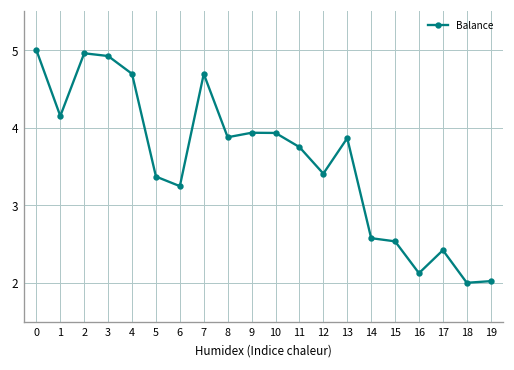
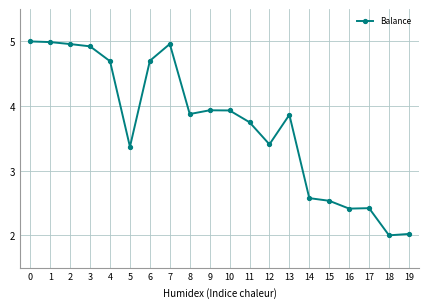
  {
    "0": 5.0,
-   "1": 4.2,
+   "1": 5.0,
    "2": 5.0,
    "3": 4.9,
    "4": 4.7,
    "5": 3.4,
-   "6": 3.2,
-   "7": 4.7,
+   "6": 4.7,
+   "7": 5.0,
    "8": 3.9,
    "9": 3.9,
    "10": 3.9,
    "11": 3.7,
    "12": 3.4,
    "13": 3.9,
    "14": 2.6,
    "15": 2.5,
-   "16": 2.1,
+   "16": 2.4,
    "17": 2.4,
    "18": 2.0,
    "19": 2.0
  }
